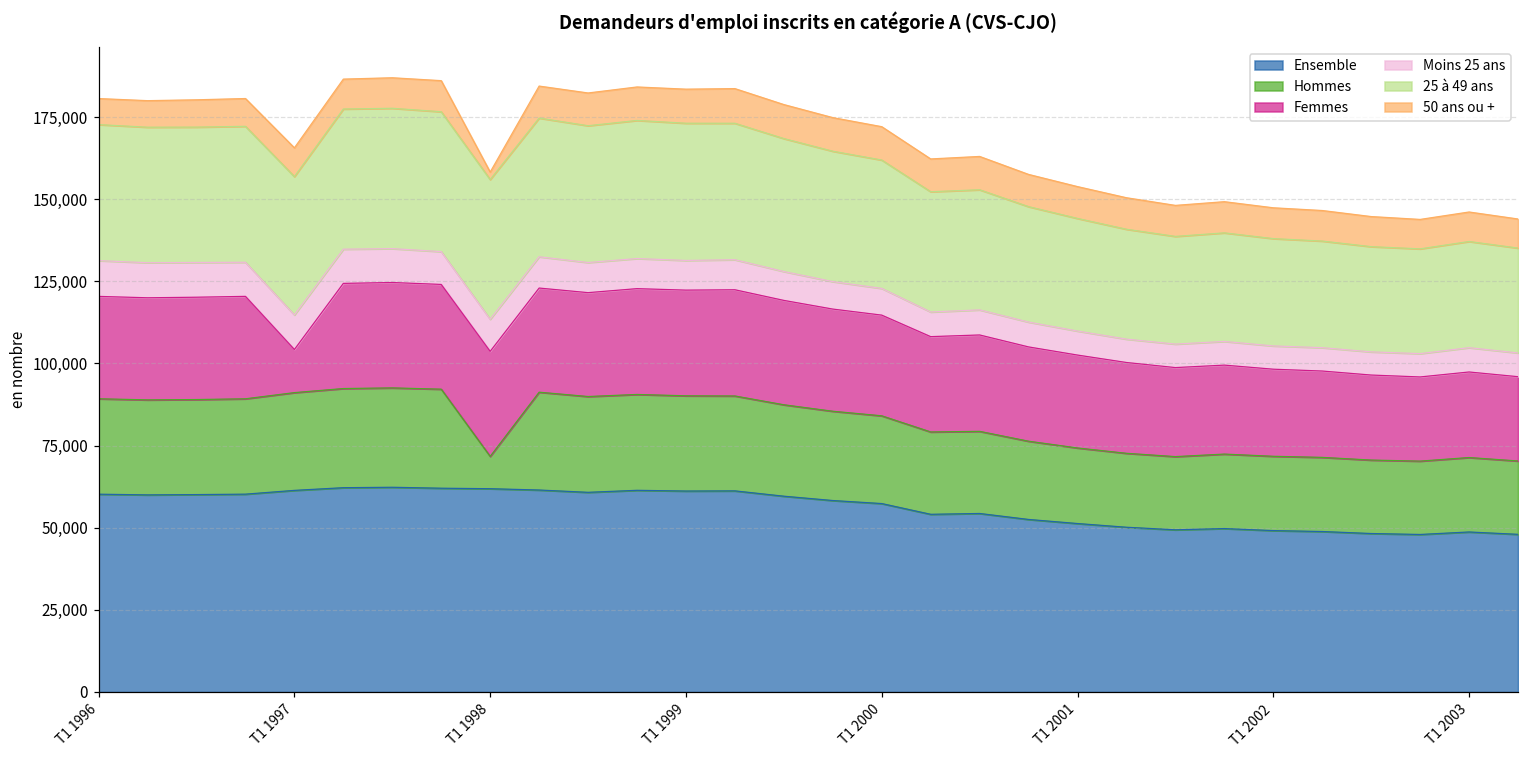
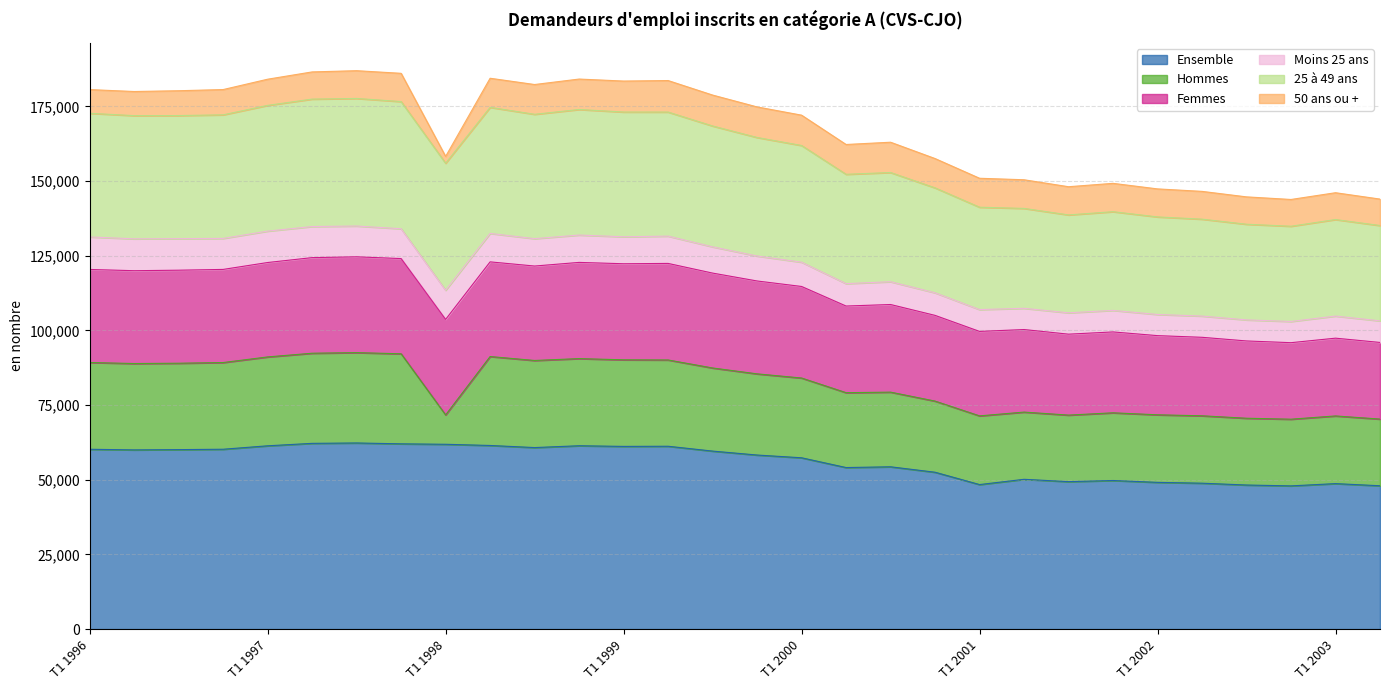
  {
    "Ensemble": {
      "T1 1996": "60,000",
      "T1 1997": "61,000",
      "T1 1998": "62,000",
      "T1 1999": "61,000",
      "T1 2000": "57,000",
-     "T1 2001": "51,000",
+     "T1 2001": "48,000",
      "T1 2002": "49,000",
      "T1 2003": "49,000"
    },
    "Hommes": {
      "T1 1996": "29,000",
      "T1 1997": "30,000",
      "T1 1998": "10,000",
      "T1 1999": "29,000",
      "T1 2000": "27,000",
      "T1 2001": "23,000",
      "T1 2002": "23,000",
      "T1 2003": "23,000"
    },
    "Femmes": {
      "T1 1996": "31,000",
-     "T1 1997": "13,000",
+     "T1 1997": "32,000",
      "T1 1998": "32,000",
      "T1 1999": "32,000",
      "T1 2000": "31,000",
      "T1 2001": "28,000",
      "T1 2002": "27,000",
      "T1 2003": "26,000"
    },
    "Moins 25 ans": {
      "T1 1996": "11,000",
      "T1 1997": "11,000",
      "T1 1998": "10,000",
      "T1 1999": "9,000",
      "T1 2000": "8,000",
      "T1 2001": "7,000",
      "T1 2002": "7,000",
      "T1 2003": "7,000"
    },
    "25 à 49 ans": {
      "T1 1996": "41,000",
      "T1 1997": "42,000",
      "T1 1998": "43,000",
      "T1 1999": "42,000",
      "T1 2000": "39,000",
      "T1 2001": "34,000",
      "T1 2002": "33,000",
      "T1 2003": "32,000"
    },
    "50 ans ou +": {
      "T1 1996": "8,000",
      "T1 1997": "9,000",
      "T1 1998": "2,000",
      "T1 1999": "10,000",
      "T1 2000": "10,000",
      "T1 2001": "10,000",
      "T1 2002": "9,000",
      "T1 2003": "9,000"
    }
  }
